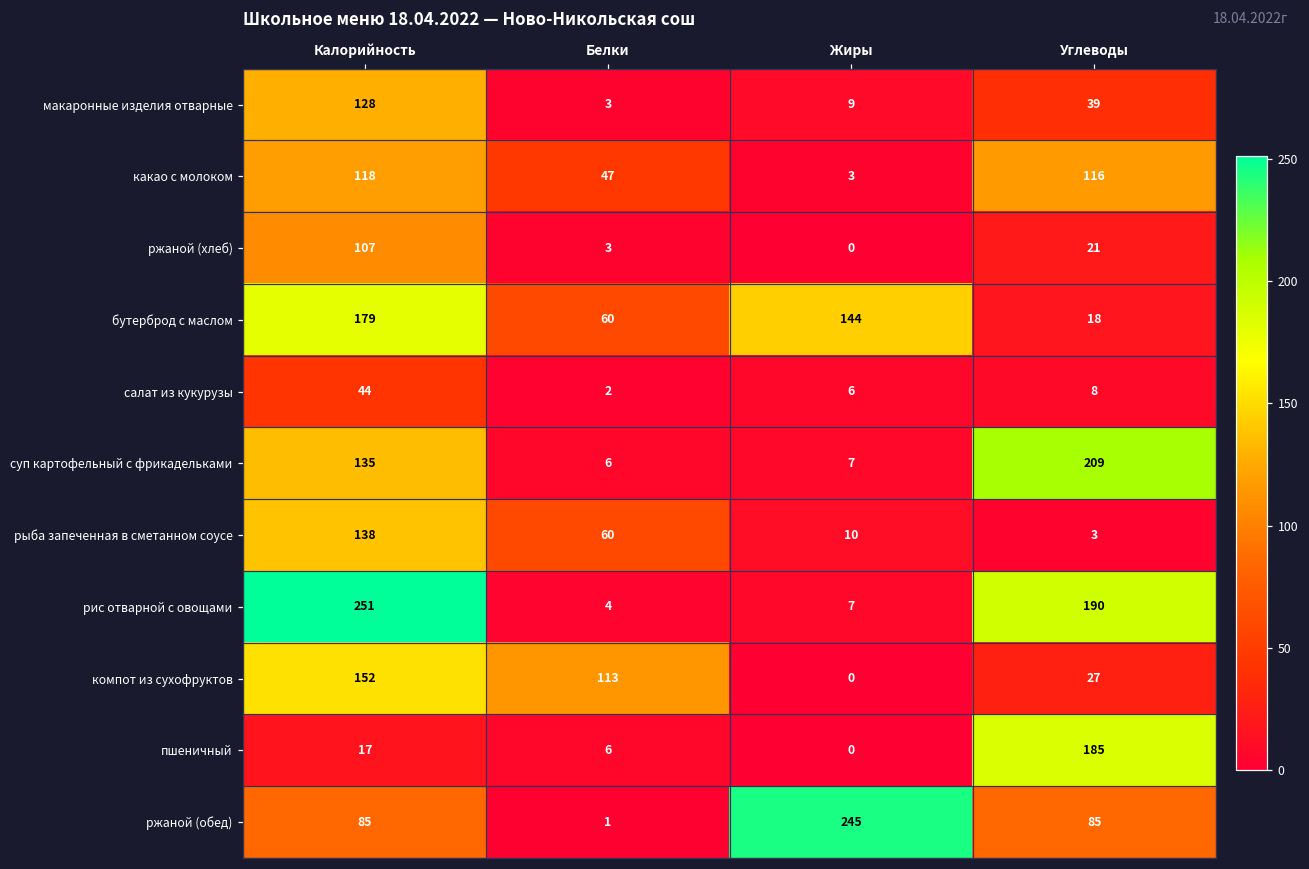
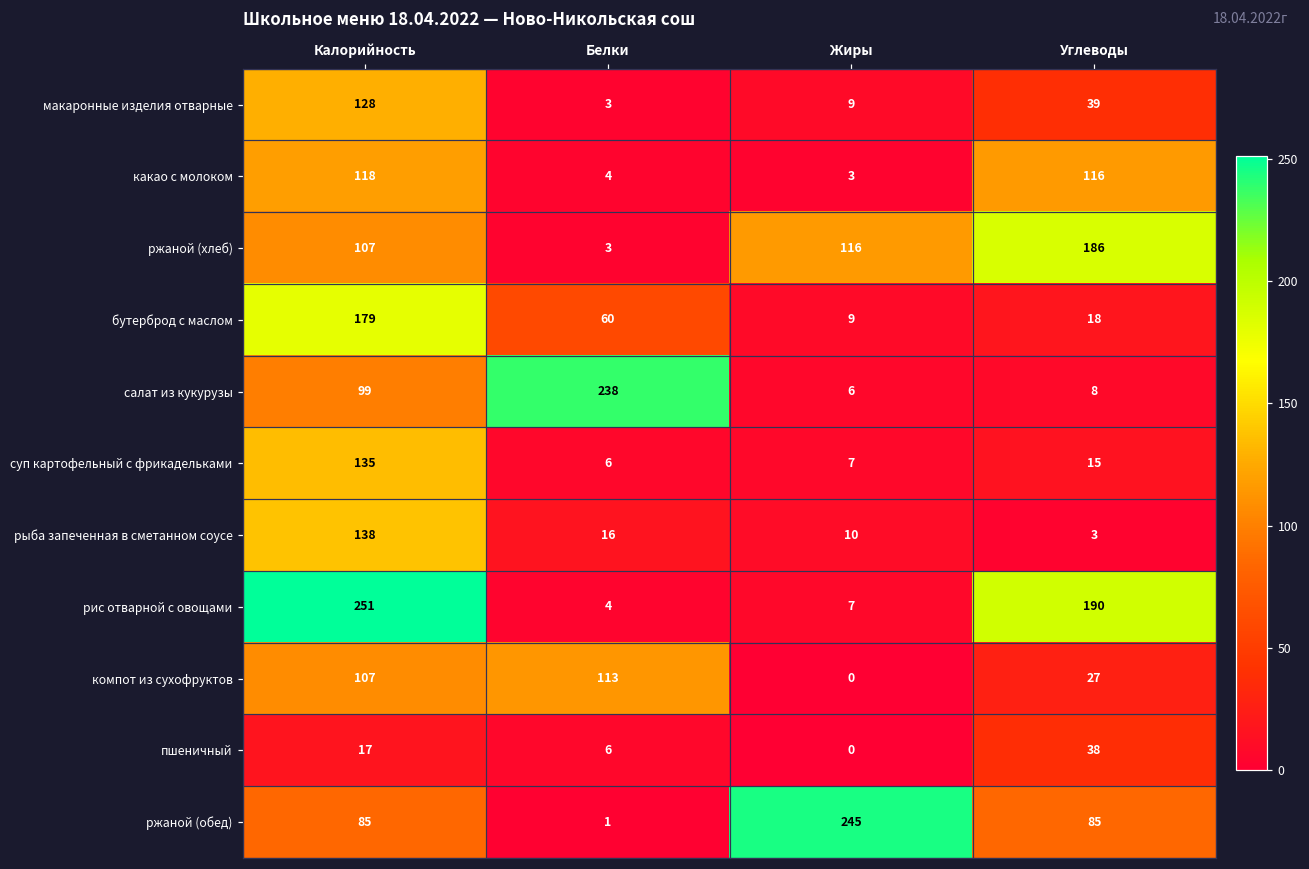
  {
    "макаронные изделия отварные": {
      "Калорийность": 128,
      "Белки": 3,
      "Жиры": 9,
      "Углеводы": 39
    },
    "какао с молоком": {
      "Калорийность": 118,
-     "Белки": 47,
+     "Белки": 4,
      "Жиры": 3,
      "Углеводы": 116
    },
    "ржаной (хлеб)": {
      "Калорийность": 107,
      "Белки": 3,
-     "Жиры": 0,
-     "Углеводы": 21
+     "Жиры": 116,
+     "Углеводы": 186
    },
    "бутерброд с маслом": {
      "Калорийность": 179,
      "Белки": 60,
-     "Жиры": 144,
+     "Жиры": 9,
      "Углеводы": 18
    },
    "салат из кукурузы": {
-     "Калорийность": 44,
-     "Белки": 2,
+     "Калорийность": 99,
+     "Белки": 238,
      "Жиры": 6,
      "Углеводы": 8
    },
    "суп картофельный с фрикадельками": {
      "Калорийность": 135,
      "Белки": 6,
      "Жиры": 7,
-     "Углеводы": 209
+     "Углеводы": 15
    },
    "рыба запеченная в сметанном соусе": {
      "Калорийность": 138,
-     "Белки": 60,
+     "Белки": 16,
      "Жиры": 10,
      "Углеводы": 3
    },
    "рис отварной с овощами": {
      "Калорийность": 251,
      "Белки": 4,
      "Жиры": 7,
      "Углеводы": 190
    },
    "компот из сухофруктов": {
-     "Калорийность": 152,
+     "Калорийность": 107,
      "Белки": 113,
      "Жиры": 0,
      "Углеводы": 27
    },
    "пшеничный": {
      "Калорийность": 17,
      "Белки": 6,
      "Жиры": 0,
-     "Углеводы": 185
+     "Углеводы": 38
    },
    "ржаной (обед)": {
      "Калорийность": 85,
      "Белки": 1,
      "Жиры": 245,
      "Углеводы": 85
    }
  }
